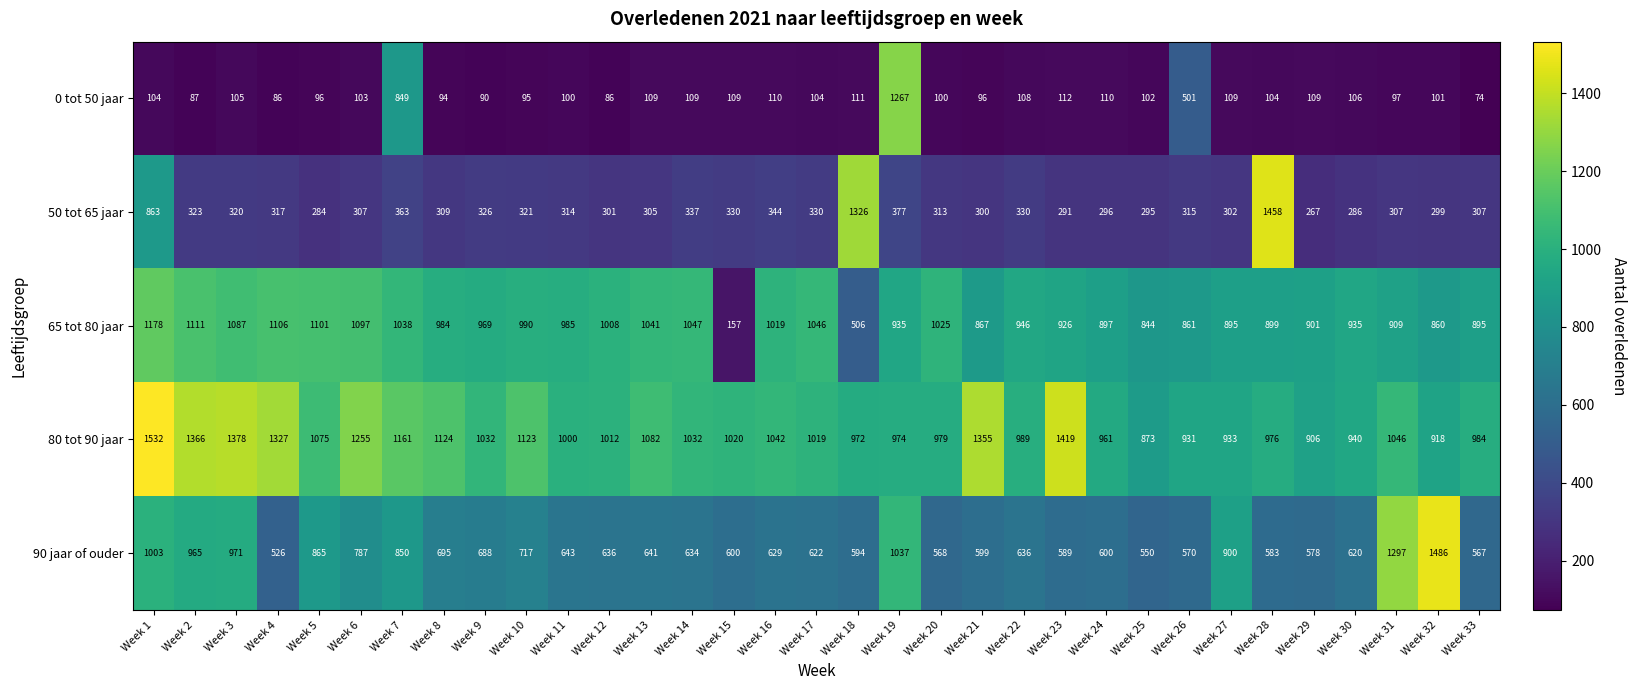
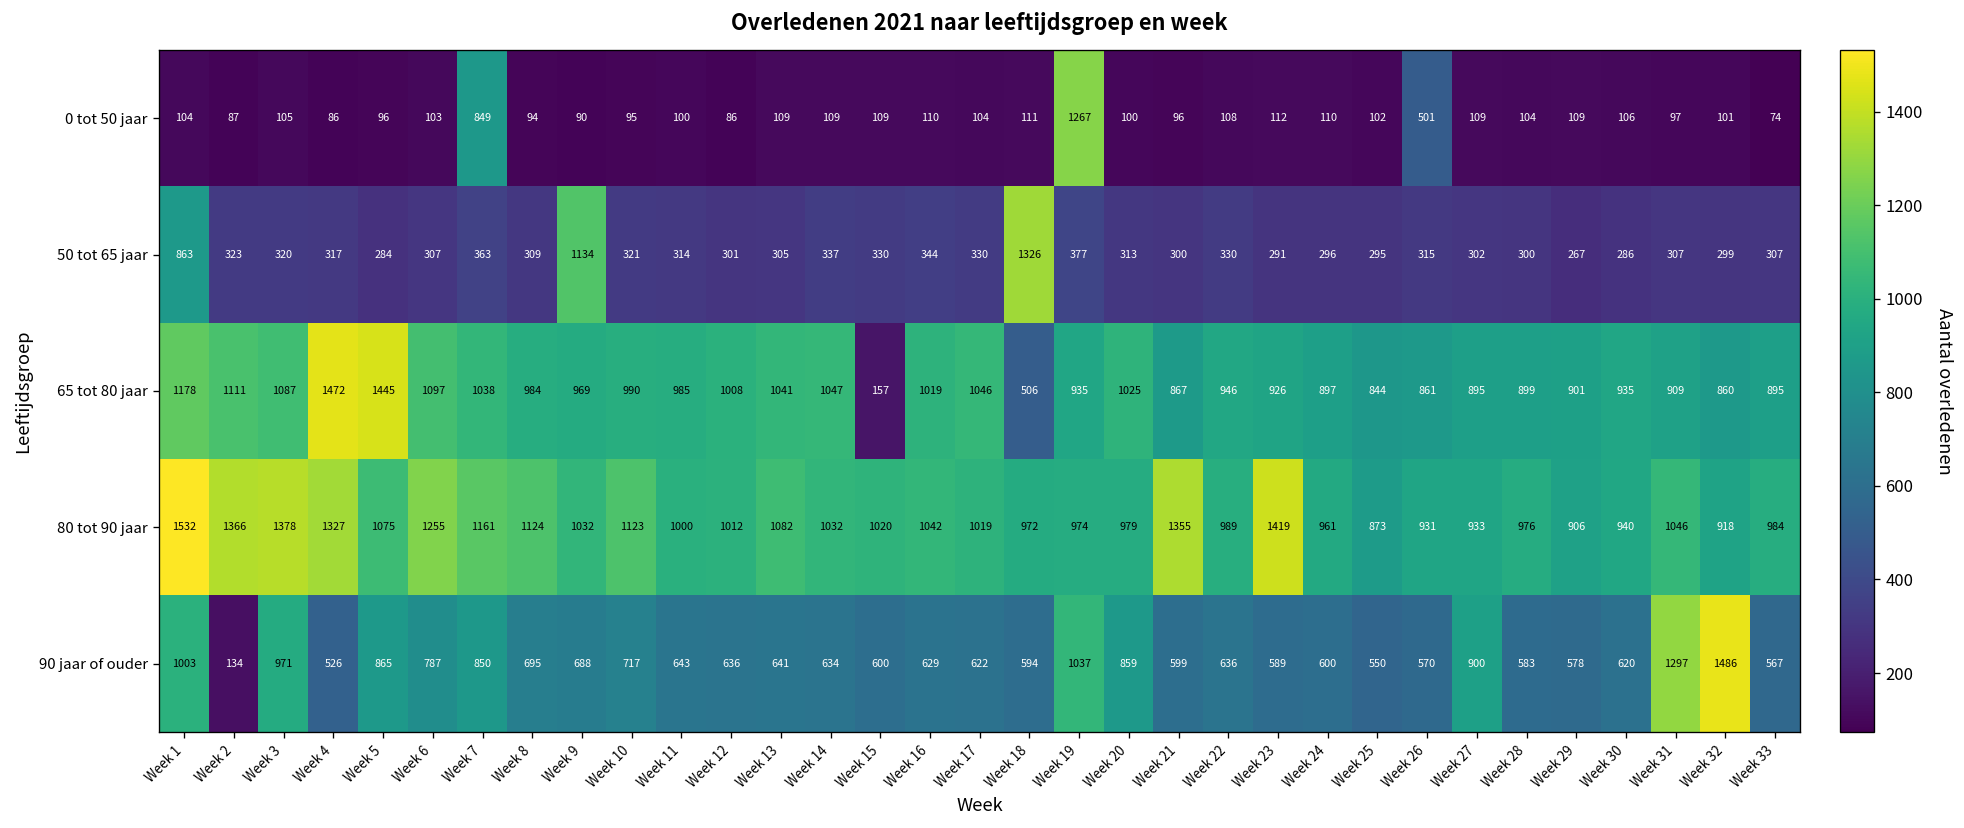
  {
    "0 tot 50 jaar": {
      "Week 1": 104,
      "Week 2": 87,
      "Week 3": 105,
      "Week 4": 86,
      "Week 5": 96,
      "Week 6": 103,
      "Week 7": 849,
      "Week 8": 94,
      "Week 9": 90,
      "Week 10": 95,
      "Week 11": 100,
      "Week 12": 86,
      "Week 13": 109,
      "Week 14": 109,
      "Week 15": 109,
      "Week 16": 110,
      "Week 17": 104,
      "Week 18": 111,
      "Week 19": 1267,
      "Week 20": 100,
      "Week 21": 96,
      "Week 22": 108,
      "Week 23": 112,
      "Week 24": 110,
      "Week 25": 102,
      "Week 26": 501,
      "Week 27": 109,
      "Week 28": 104,
      "Week 29": 109,
      "Week 30": 106,
      "Week 31": 97,
      "Week 32": 101,
      "Week 33": 74
    },
    "50 tot 65 jaar": {
      "Week 1": 863,
      "Week 2": 323,
      "Week 3": 320,
      "Week 4": 317,
      "Week 5": 284,
      "Week 6": 307,
      "Week 7": 363,
      "Week 8": 309,
-     "Week 9": 326,
+     "Week 9": 1134,
      "Week 10": 321,
      "Week 11": 314,
      "Week 12": 301,
      "Week 13": 305,
      "Week 14": 337,
      "Week 15": 330,
      "Week 16": 344,
      "Week 17": 330,
      "Week 18": 1326,
      "Week 19": 377,
      "Week 20": 313,
      "Week 21": 300,
      "Week 22": 330,
      "Week 23": 291,
      "Week 24": 296,
      "Week 25": 295,
      "Week 26": 315,
      "Week 27": 302,
-     "Week 28": 1458,
+     "Week 28": 300,
      "Week 29": 267,
      "Week 30": 286,
      "Week 31": 307,
      "Week 32": 299,
      "Week 33": 307
    },
    "65 tot 80 jaar": {
      "Week 1": 1178,
      "Week 2": 1111,
      "Week 3": 1087,
-     "Week 4": 1106,
-     "Week 5": 1101,
+     "Week 4": 1472,
+     "Week 5": 1445,
      "Week 6": 1097,
      "Week 7": 1038,
      "Week 8": 984,
      "Week 9": 969,
      "Week 10": 990,
      "Week 11": 985,
      "Week 12": 1008,
      "Week 13": 1041,
      "Week 14": 1047,
      "Week 15": 157,
      "Week 16": 1019,
      "Week 17": 1046,
      "Week 18": 506,
      "Week 19": 935,
      "Week 20": 1025,
      "Week 21": 867,
      "Week 22": 946,
      "Week 23": 926,
      "Week 24": 897,
      "Week 25": 844,
      "Week 26": 861,
      "Week 27": 895,
      "Week 28": 899,
      "Week 29": 901,
      "Week 30": 935,
      "Week 31": 909,
      "Week 32": 860,
      "Week 33": 895
    },
    "80 tot 90 jaar": {
      "Week 1": 1532,
      "Week 2": 1366,
      "Week 3": 1378,
      "Week 4": 1327,
      "Week 5": 1075,
      "Week 6": 1255,
      "Week 7": 1161,
      "Week 8": 1124,
      "Week 9": 1032,
      "Week 10": 1123,
      "Week 11": 1000,
      "Week 12": 1012,
      "Week 13": 1082,
      "Week 14": 1032,
      "Week 15": 1020,
      "Week 16": 1042,
      "Week 17": 1019,
      "Week 18": 972,
      "Week 19": 974,
      "Week 20": 979,
      "Week 21": 1355,
      "Week 22": 989,
      "Week 23": 1419,
      "Week 24": 961,
      "Week 25": 873,
      "Week 26": 931,
      "Week 27": 933,
      "Week 28": 976,
      "Week 29": 906,
      "Week 30": 940,
      "Week 31": 1046,
      "Week 32": 918,
      "Week 33": 984
    },
    "90 jaar of ouder": {
      "Week 1": 1003,
-     "Week 2": 965,
+     "Week 2": 134,
      "Week 3": 971,
      "Week 4": 526,
      "Week 5": 865,
      "Week 6": 787,
      "Week 7": 850,
      "Week 8": 695,
      "Week 9": 688,
      "Week 10": 717,
      "Week 11": 643,
      "Week 12": 636,
      "Week 13": 641,
      "Week 14": 634,
      "Week 15": 600,
      "Week 16": 629,
      "Week 17": 622,
      "Week 18": 594,
      "Week 19": 1037,
-     "Week 20": 568,
+     "Week 20": 859,
      "Week 21": 599,
      "Week 22": 636,
      "Week 23": 589,
      "Week 24": 600,
      "Week 25": 550,
      "Week 26": 570,
      "Week 27": 900,
      "Week 28": 583,
      "Week 29": 578,
      "Week 30": 620,
      "Week 31": 1297,
      "Week 32": 1486,
      "Week 33": 567
    }
  }
